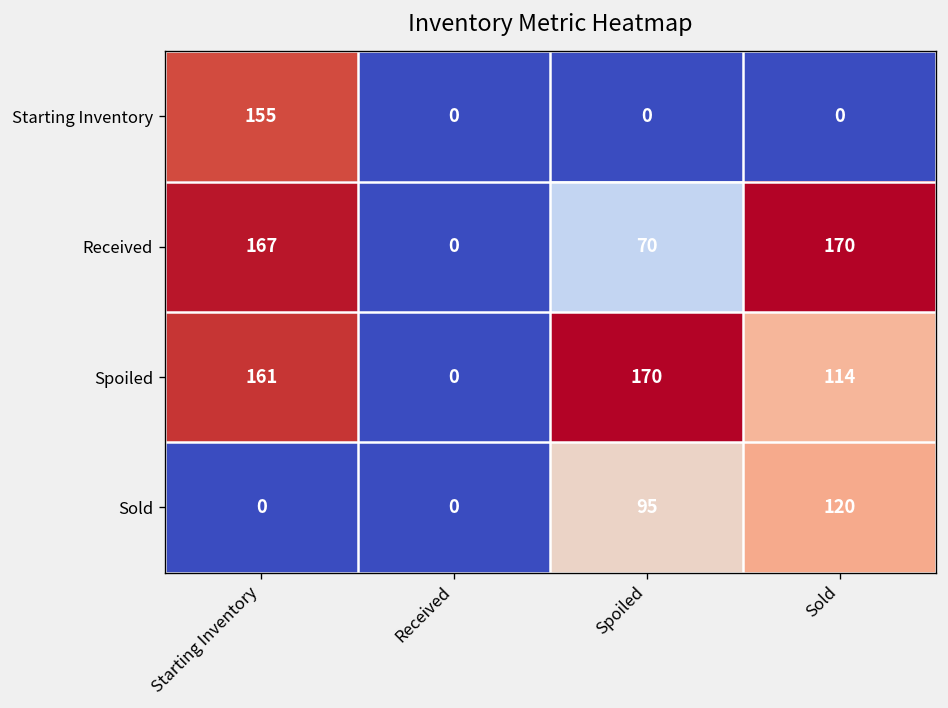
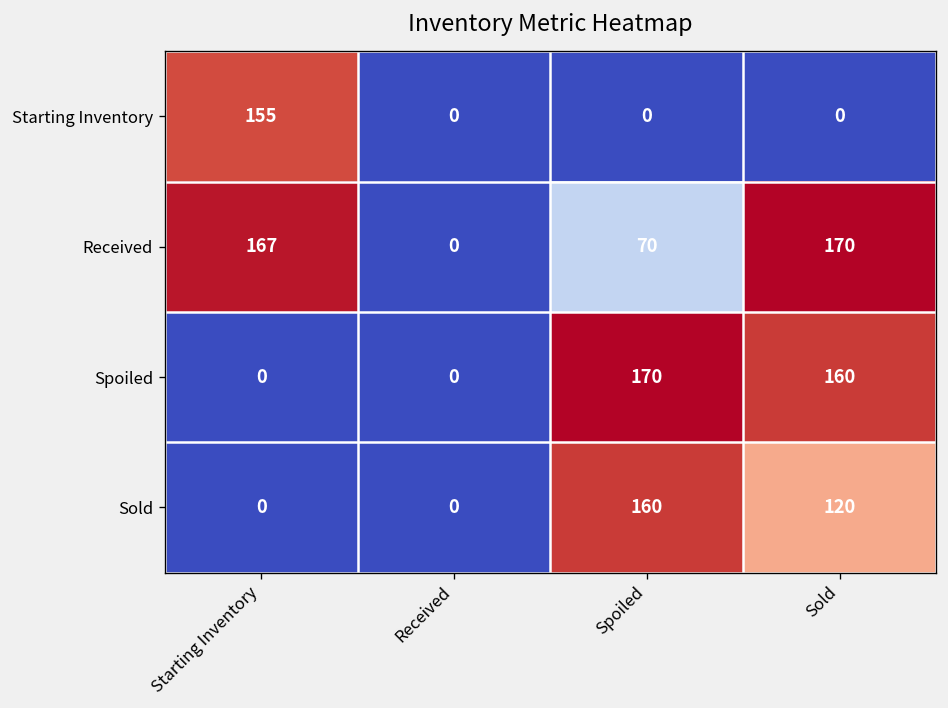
  {
    "Starting Inventory": {
      "Starting Inventory": 155,
      "Received": 0,
      "Spoiled": 0,
      "Sold": 0
    },
    "Received": {
      "Starting Inventory": 167,
      "Received": 0,
      "Spoiled": 70,
      "Sold": 170
    },
    "Spoiled": {
-     "Starting Inventory": 161,
+     "Starting Inventory": 0,
      "Received": 0,
      "Spoiled": 170,
-     "Sold": 114
+     "Sold": 160
    },
    "Sold": {
      "Starting Inventory": 0,
      "Received": 0,
-     "Spoiled": 95,
+     "Spoiled": 160,
      "Sold": 120
    }
  }
